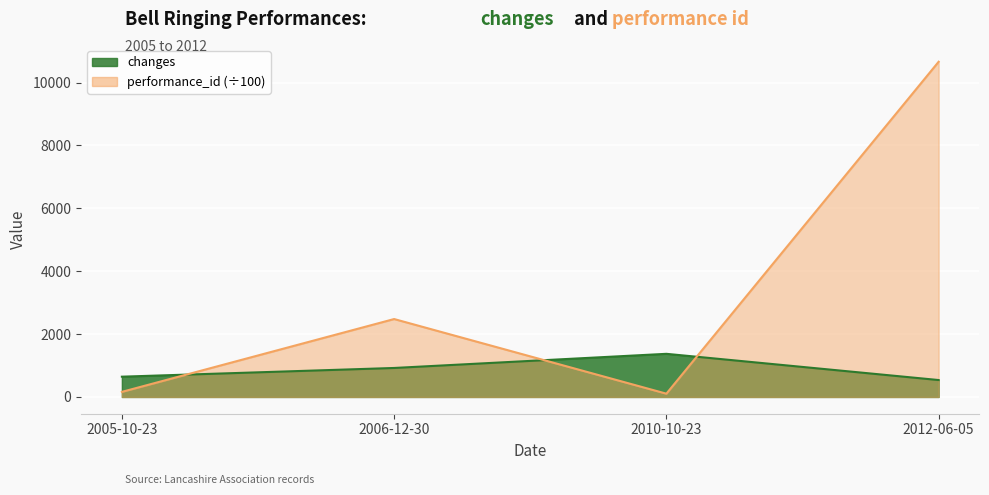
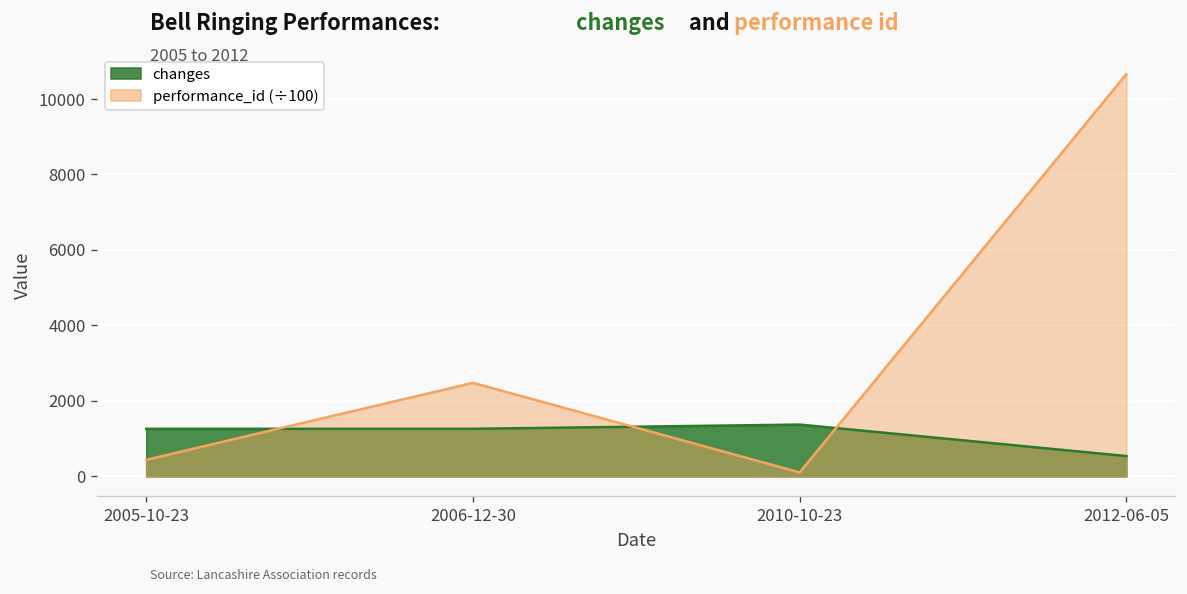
  {
    "changes": {
-     "2005-10-23": 600,
-     "2006-12-30": 900,
+     "2005-10-23": 1300,
+     "2006-12-30": 1300,
      "2010-10-23": 1400,
      "2012-06-05": 500
    },
    "performance_id (÷100)": {
-     "2005-10-23": 200,
+     "2005-10-23": 400,
      "2006-12-30": 2500,
      "2010-10-23": 100,
      "2012-06-05": 10700
    }
  }
